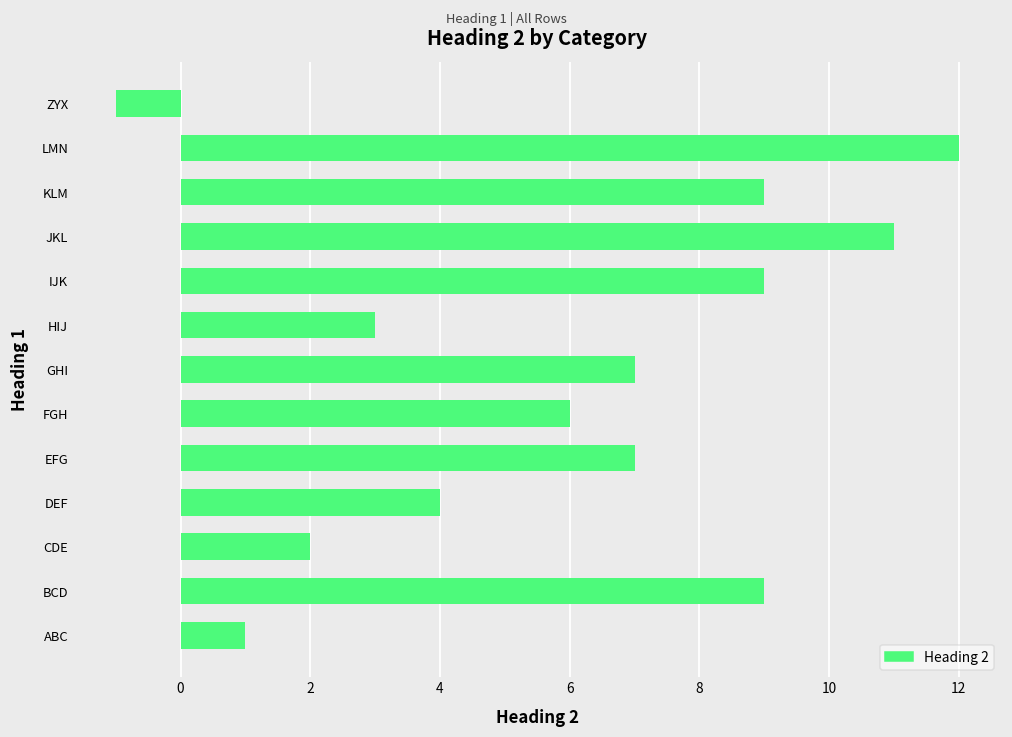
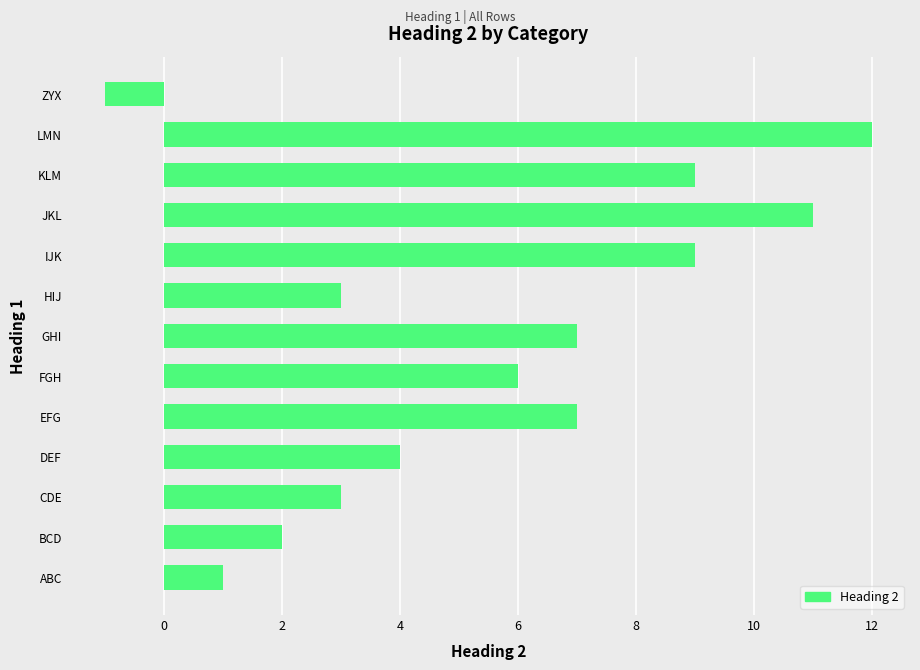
  {
    "ZYX": -1,
    "LMN": 12,
    "KLM": 9,
    "JKL": 11,
    "IJK": 9,
    "HIJ": 3,
    "GHI": 7,
    "FGH": 6,
    "EFG": 7,
    "DEF": 4,
-   "CDE": 2,
-   "BCD": 9,
+   "CDE": 3,
+   "BCD": 2,
    "ABC": 1
  }
